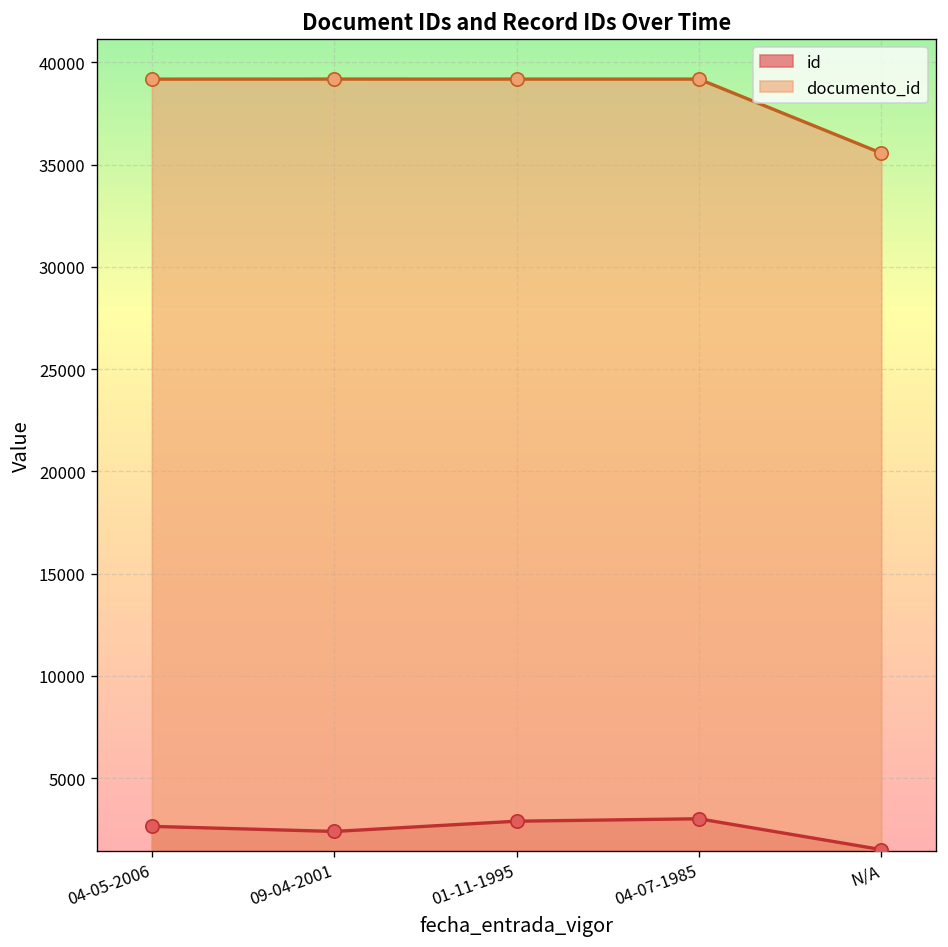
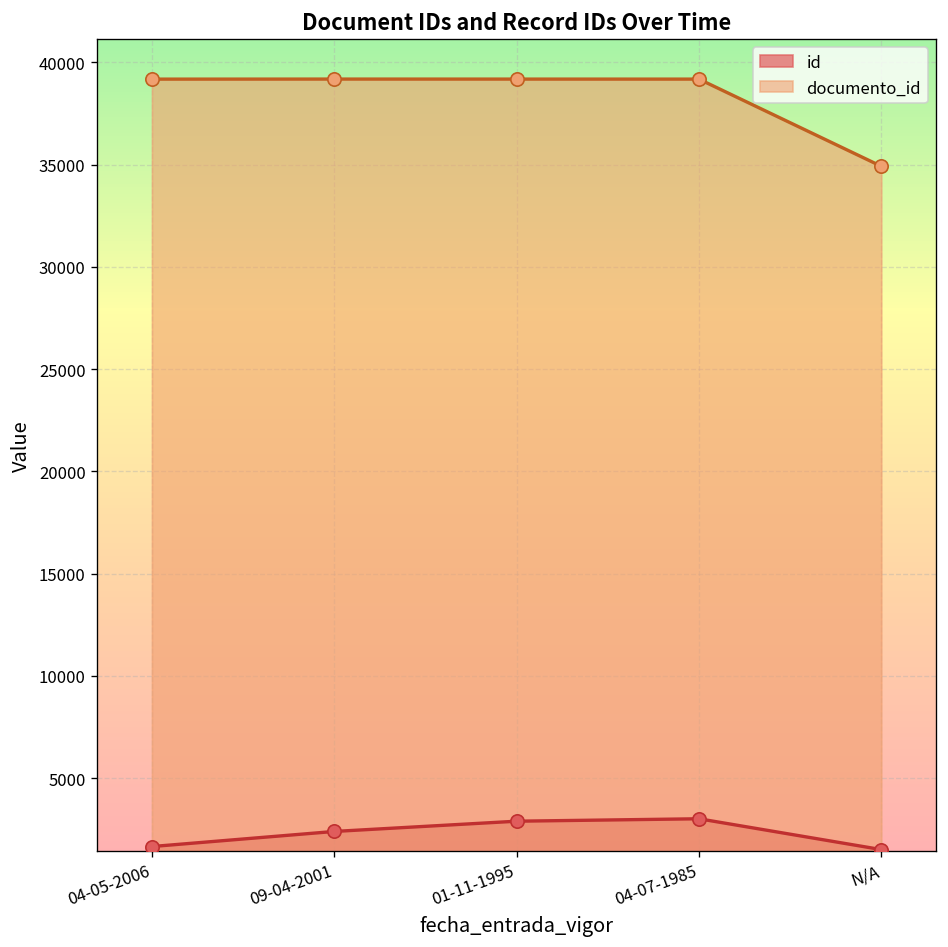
  {
    "id": {
-     "04-05-2006": 2600,
+     "04-05-2006": 1700,
      "09-04-2001": 2400,
      "01-11-1995": 2900,
      "04-07-1985": 3000,
      "N/A": 1500
    },
    "documento_id": {
      "04-05-2006": 39200,
      "09-04-2001": 39200,
      "01-11-1995": 39200,
      "04-07-1985": 39200,
-     "N/A": 35600
+     "N/A": 34900
    }
  }
